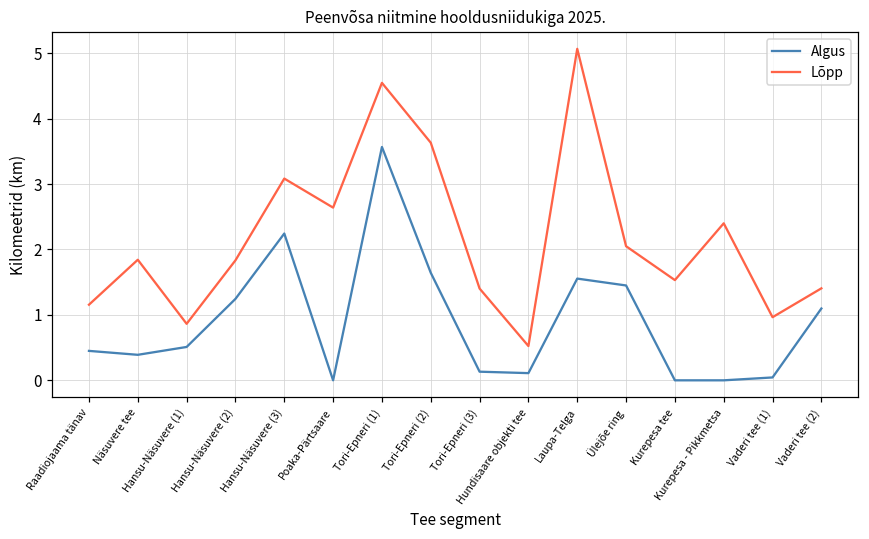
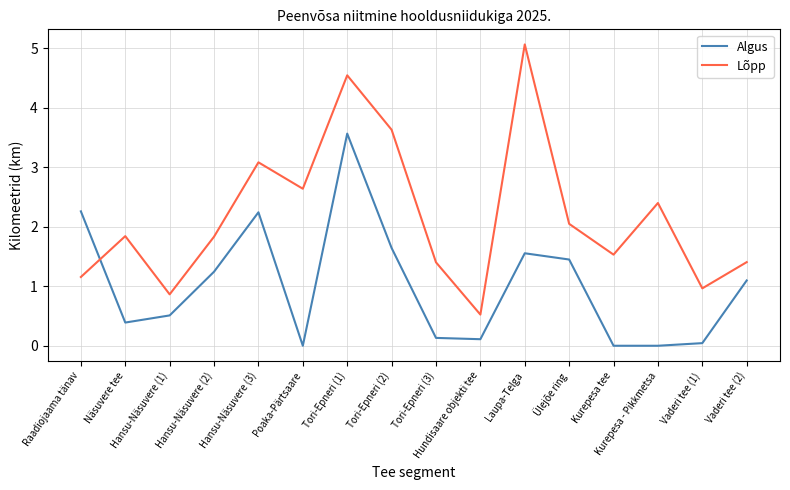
  {
    "Algus": {
-     "Raadiojaama tänav": 0.5,
+     "Raadiojaama tänav": 2.3,
      "Näsuvere tee": 0.4,
      "Hansu-Näsuvere (1)": 0.5,
      "Hansu-Näsuvere (2)": 1.2,
      "Hansu-Näsuvere (3)": 2.2,
      "Poaka-Pärtsaare": 0.0,
      "Tori-Epneri (1)": 3.6,
      "Tori-Epneri (2)": 1.6,
      "Tori-Epneri (3)": 0.1,
      "Hundisaare objekti tee": 0.1,
      "Laupa-Telga": 1.6,
      "Ülejõe ring": 1.5,
      "Kurepesa tee": 0.0,
      "Kurepesa - Pikkmetsa": 0.0,
      "Vaderi tee (1)": 0.0,
      "Vaderi tee (2)": 1.1
    },
    "Lõpp": {
      "Raadiojaama tänav": 1.2,
      "Näsuvere tee": 1.8,
      "Hansu-Näsuvere (1)": 0.9,
      "Hansu-Näsuvere (2)": 1.8,
      "Hansu-Näsuvere (3)": 3.1,
      "Poaka-Pärtsaare": 2.6,
      "Tori-Epneri (1)": 4.5,
      "Tori-Epneri (2)": 3.6,
      "Tori-Epneri (3)": 1.4,
      "Hundisaare objekti tee": 0.5,
      "Laupa-Telga": 5.1,
      "Ülejõe ring": 2.1,
      "Kurepesa tee": 1.5,
      "Kurepesa - Pikkmetsa": 2.4,
      "Vaderi tee (1)": 1.0,
      "Vaderi tee (2)": 1.4
    }
  }
